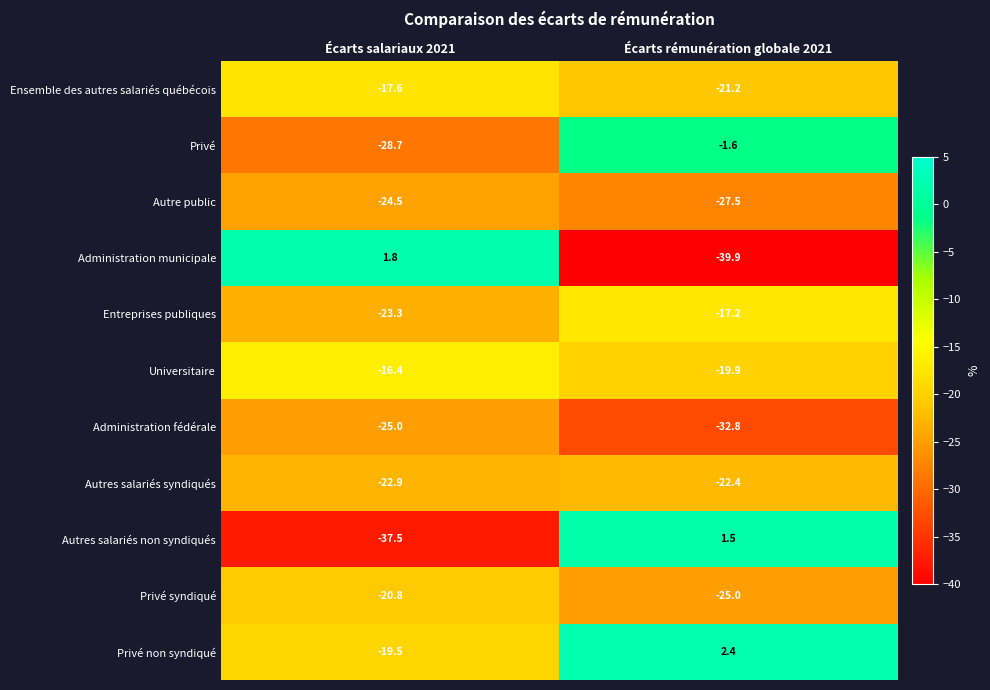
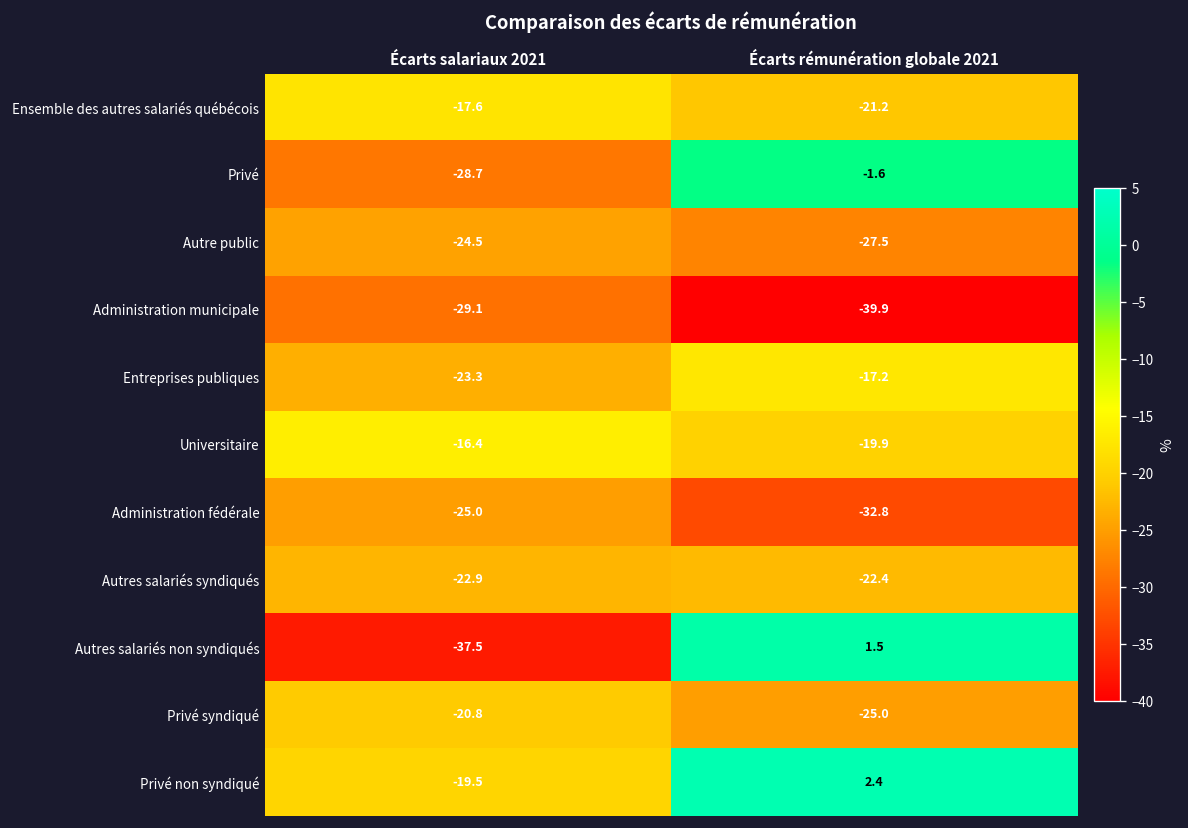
  {
    "Ensemble des autres salariés québécois": {
      "Écarts salariaux 2021": -17.6,
      "Écarts rémunération globale 2021": -21.2
    },
    "Privé": {
      "Écarts salariaux 2021": -28.7,
      "Écarts rémunération globale 2021": -1.6
    },
    "Autre public": {
      "Écarts salariaux 2021": -24.5,
      "Écarts rémunération globale 2021": -27.5
    },
    "Administration municipale": {
-     "Écarts salariaux 2021": 1.8,
+     "Écarts salariaux 2021": -29.1,
      "Écarts rémunération globale 2021": -39.9
    },
    "Entreprises publiques": {
      "Écarts salariaux 2021": -23.3,
      "Écarts rémunération globale 2021": -17.2
    },
    "Universitaire": {
      "Écarts salariaux 2021": -16.4,
      "Écarts rémunération globale 2021": -19.9
    },
    "Administration fédérale": {
      "Écarts salariaux 2021": -25.0,
      "Écarts rémunération globale 2021": -32.8
    },
    "Autres salariés syndiqués": {
      "Écarts salariaux 2021": -22.9,
      "Écarts rémunération globale 2021": -22.4
    },
    "Autres salariés non syndiqués": {
      "Écarts salariaux 2021": -37.5,
      "Écarts rémunération globale 2021": 1.5
    },
    "Privé syndiqué": {
      "Écarts salariaux 2021": -20.8,
      "Écarts rémunération globale 2021": -25.0
    },
    "Privé non syndiqué": {
      "Écarts salariaux 2021": -19.5,
      "Écarts rémunération globale 2021": 2.4
    }
  }
